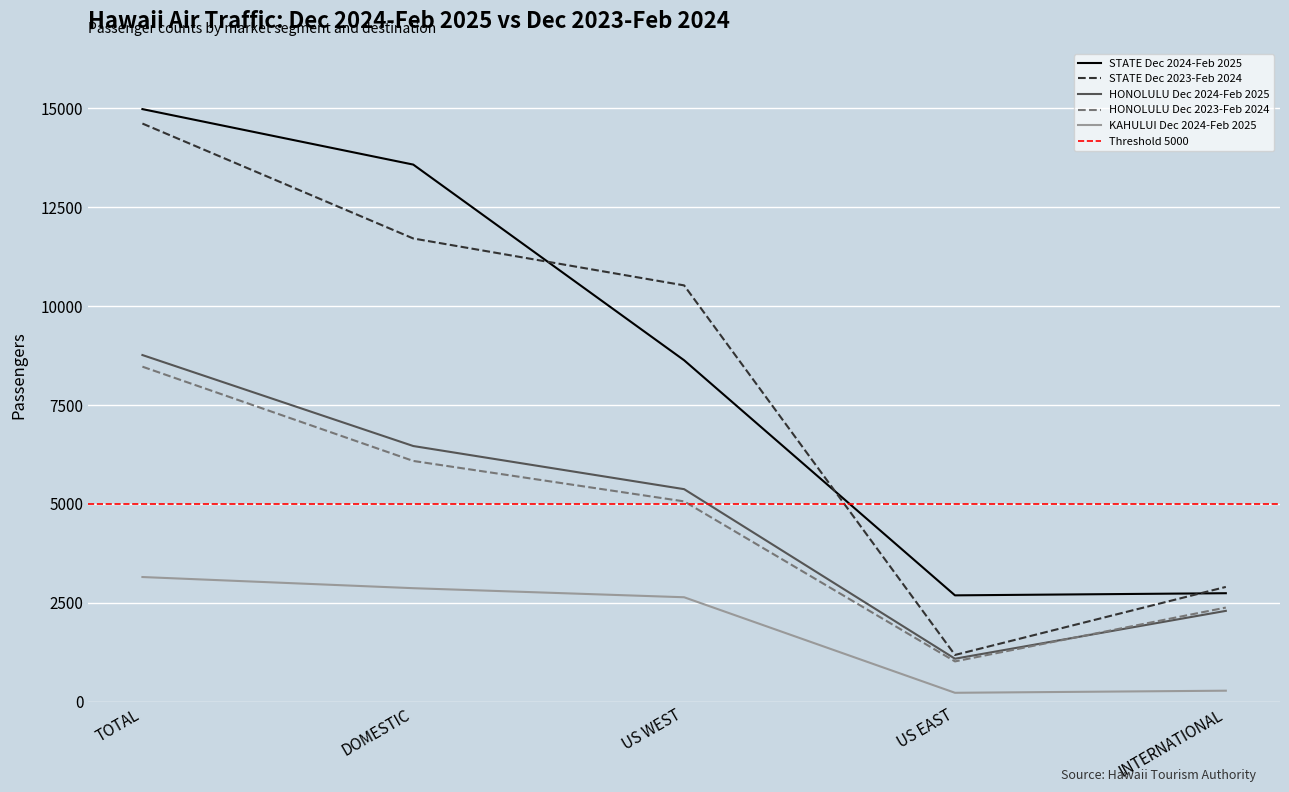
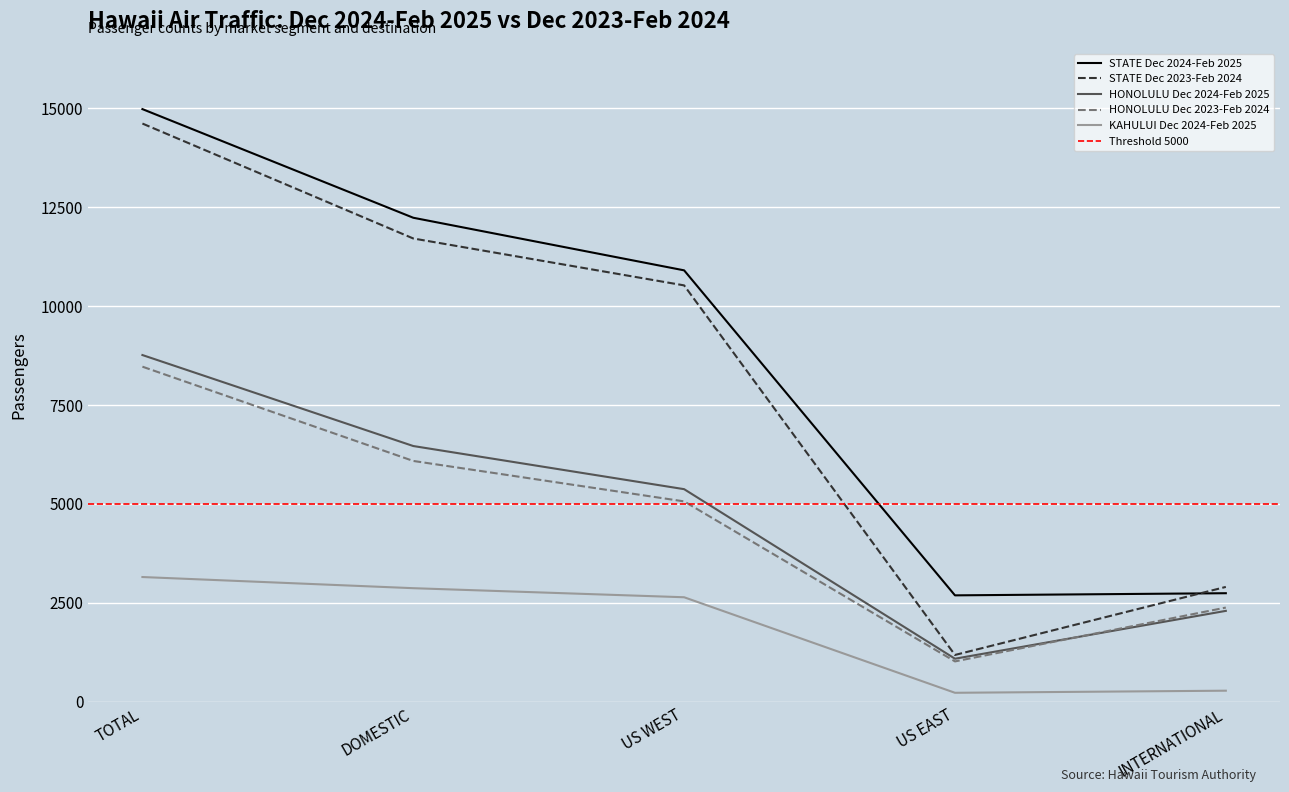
  {
    "STATE Dec 2024-Feb 2025": {
      "TOTAL": 15000,
-     "DOMESTIC": 13600,
-     "US WEST": 8600,
+     "DOMESTIC": 12200,
+     "US WEST": 10900,
      "US EAST": 2700,
      "INTERNATIONAL": 2700
    }
  }
